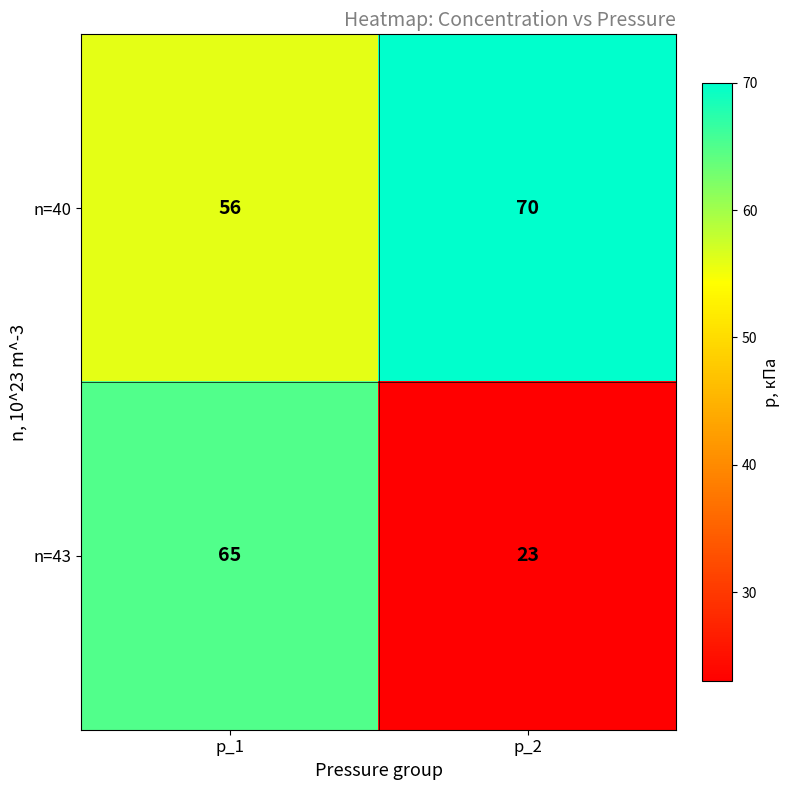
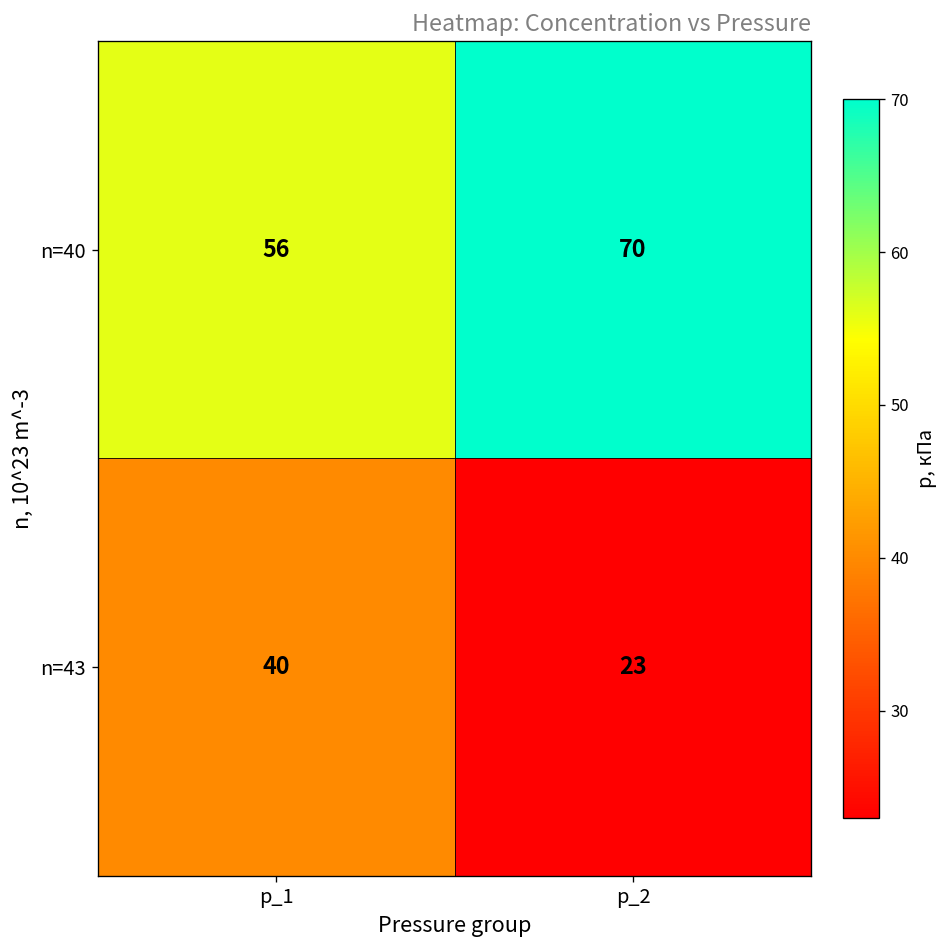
  {
    "n=40": {
      "p_1": 56,
      "p_2": 70
    },
    "n=43": {
-     "p_1": 65,
+     "p_1": 40,
      "p_2": 23
    }
  }
